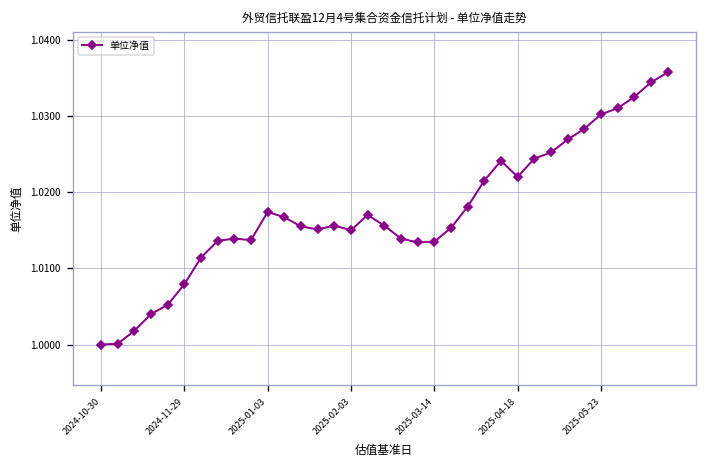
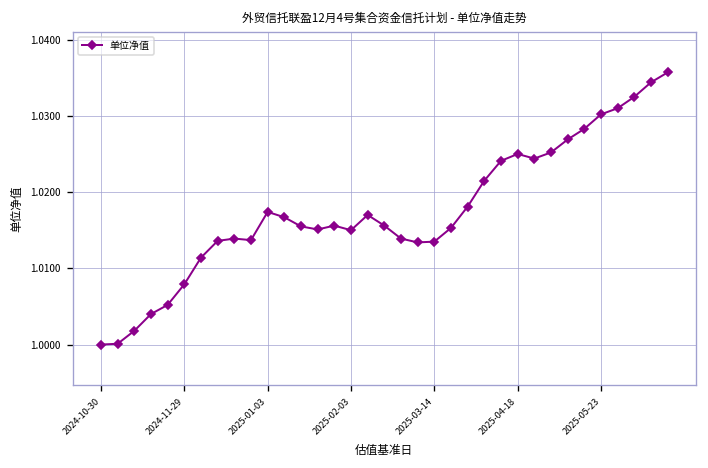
  {
    "2024-10-30": 1.000,
    "2024-11-29": 1.008,
    "2025-01-03": 1.017,
    "2025-02-03": 1.015,
    "2025-03-14": 1.014,
-   "2025-04-18": 1.022,
+   "2025-04-18": 1.025,
    "2025-05-23": 1.030
  }
